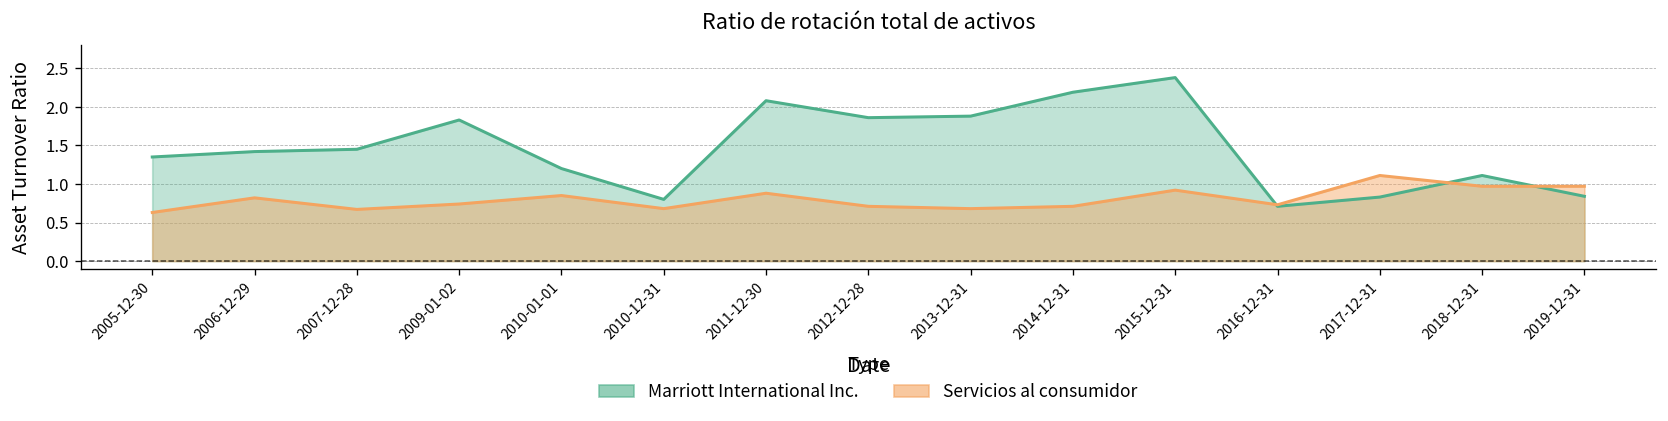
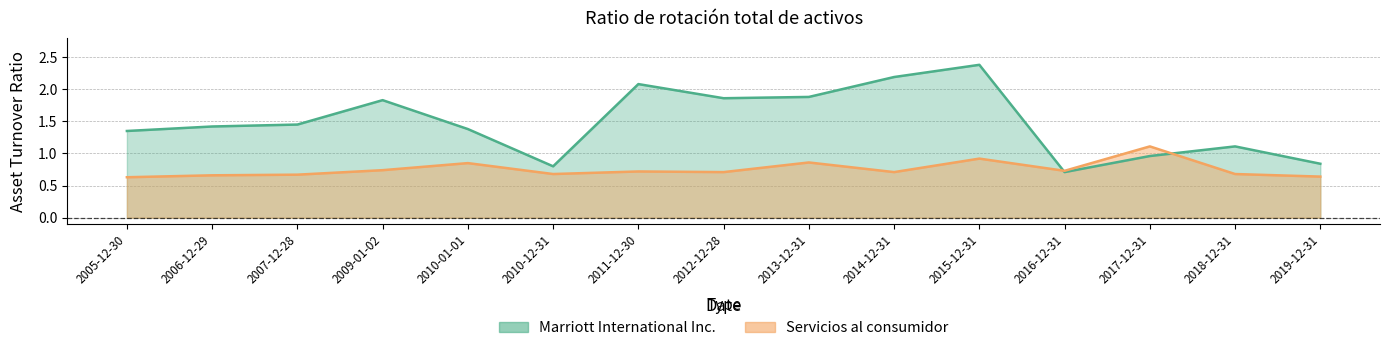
  {
    "Marriott International Inc.": {
      "2005-12-30": 1.4,
      "2006-12-29": 1.4,
      "2007-12-28": 1.5,
      "2009-01-02": 1.8,
-     "2010-01-01": 1.2,
+     "2010-01-01": 1.4,
      "2010-12-31": 0.8,
      "2011-12-30": 2.1,
      "2012-12-28": 1.9,
      "2013-12-31": 1.9,
      "2014-12-31": 2.2,
      "2015-12-31": 2.4,
-     "2017-12-31": 0.8,
+     "2017-12-31": 1.0,
      "2018-12-31": 1.1,
      "2019-12-31": 0.8
    },
    "Servicios al consumidor": {
      "2005-12-30": 0.6,
-     "2006-12-29": 0.8,
+     "2006-12-29": 0.7,
      "2007-12-28": 0.7,
      "2009-01-02": 0.7,
      "2010-01-01": 0.9,
      "2010-12-31": 0.7,
-     "2011-12-30": 0.9,
+     "2011-12-30": 0.7,
      "2012-12-28": 0.7,
-     "2013-12-31": 0.7,
+     "2013-12-31": 0.9,
      "2014-12-31": 0.7,
      "2015-12-31": 0.9,
      "2017-12-31": 1.1,
-     "2018-12-31": 1.0,
-     "2019-12-31": 1.0
+     "2018-12-31": 0.7,
+     "2019-12-31": 0.6
    }
  }
